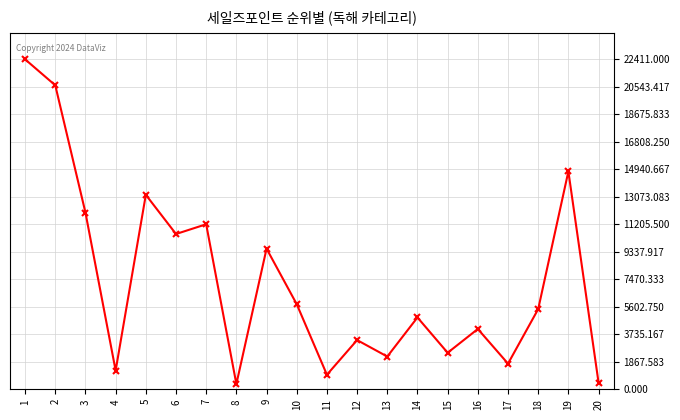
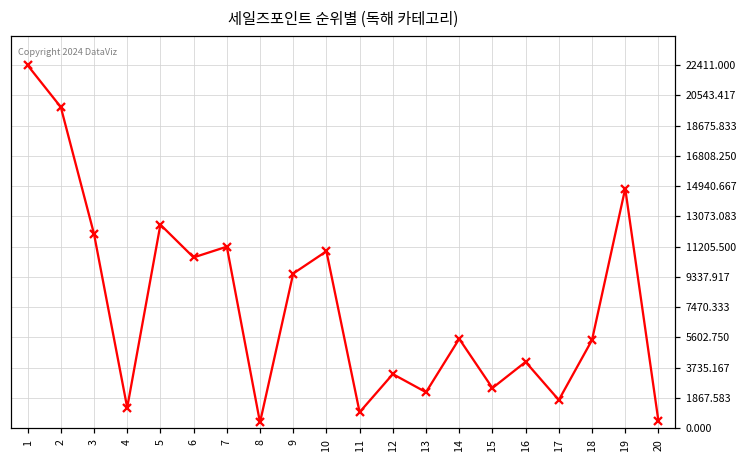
  {
-   "2": 20600,
+   "2": 19800,
    "3": 12000,
    "4": 1300,
-   "5": 13200,
+   "5": 12600,
    "6": 10500,
    "7": 11200,
    "8": 400,
    "9": 9600,
-   "10": 5800,
+   "10": 10900,
    "11": 1000,
    "12": 3300,
    "13": 2200,
-   "14": 4900,
+   "14": 5500,
    "15": 2500,
    "16": 4100,
    "17": 1700,
    "18": 5400,
    "19": 14800,
    "20": 400
  }
